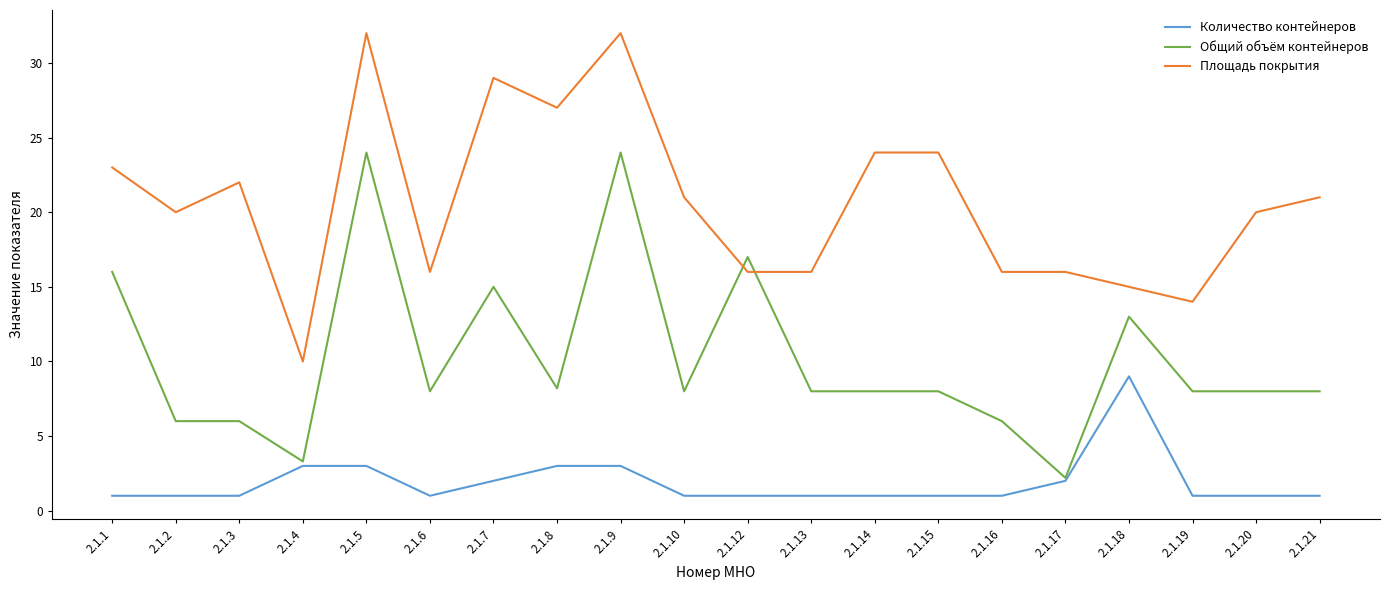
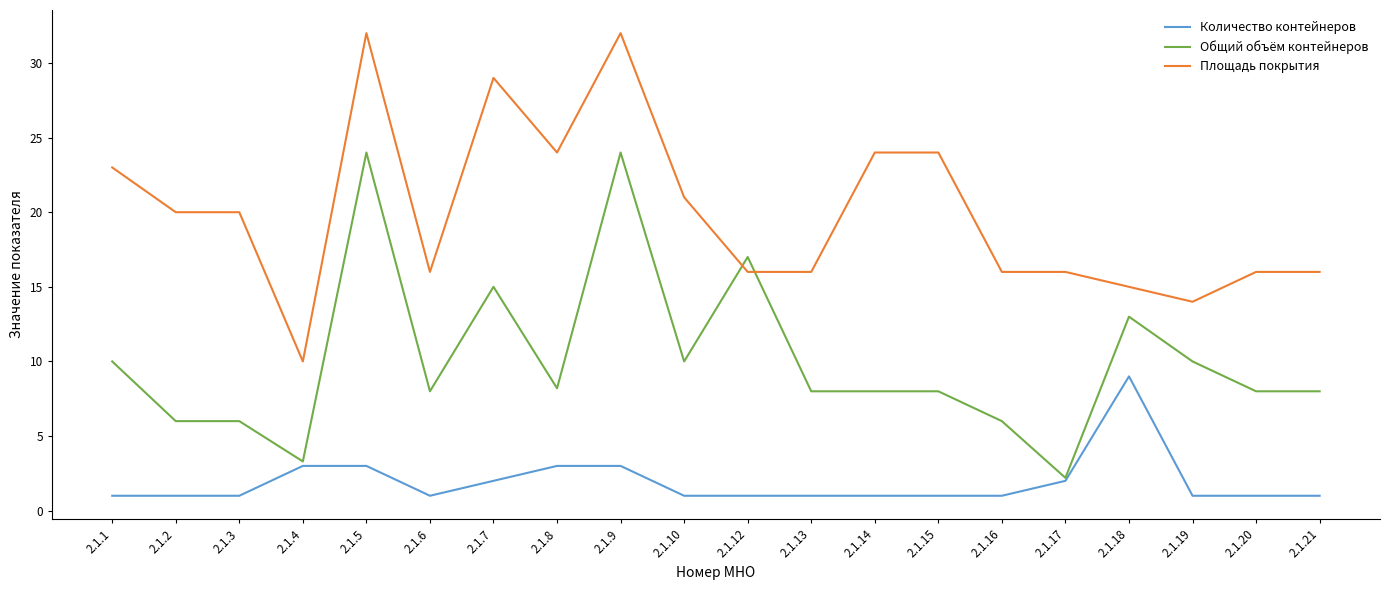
  {
    "Количество контейнеров": {
      "2.1.1": 1,
      "2.1.2": 1,
      "2.1.3": 1,
      "2.1.4": 3,
      "2.1.5": 3,
      "2.1.6": 1,
      "2.1.7": 2,
      "2.1.8": 3,
      "2.1.9": 3,
      "2.1.10": 1,
      "2.1.12": 1,
      "2.1.13": 1,
      "2.1.14": 1,
      "2.1.15": 1,
      "2.1.16": 1,
      "2.1.17": 2,
      "2.1.18": 9,
      "2.1.19": 1,
      "2.1.20": 1,
      "2.1.21": 1
    },
    "Общий объём контейнеров": {
-     "2.1.1": 16,
+     "2.1.1": 10,
      "2.1.2": 6,
      "2.1.3": 6,
      "2.1.4": 3.3,
      "2.1.5": 24,
      "2.1.6": 8,
      "2.1.7": 15,
      "2.1.8": 8.2,
      "2.1.9": 24,
-     "2.1.10": 8,
+     "2.1.10": 10,
      "2.1.12": 17,
      "2.1.13": 8,
      "2.1.14": 8,
      "2.1.15": 8,
      "2.1.16": 6,
      "2.1.17": 2.2,
      "2.1.18": 13,
-     "2.1.19": 8,
+     "2.1.19": 10,
      "2.1.20": 8,
      "2.1.21": 8
    },
    "Площадь покрытия": {
      "2.1.1": 23,
      "2.1.2": 20,
-     "2.1.3": 22,
+     "2.1.3": 20,
      "2.1.4": 10,
      "2.1.5": 32,
      "2.1.6": 16,
      "2.1.7": 29,
-     "2.1.8": 27,
+     "2.1.8": 24,
      "2.1.9": 32,
      "2.1.10": 21,
      "2.1.12": 16,
      "2.1.13": 16,
      "2.1.14": 24,
      "2.1.15": 24,
      "2.1.16": 16,
      "2.1.17": 16,
      "2.1.18": 15,
      "2.1.19": 14,
-     "2.1.20": 20,
-     "2.1.21": 21
+     "2.1.20": 16,
+     "2.1.21": 16
    }
  }
